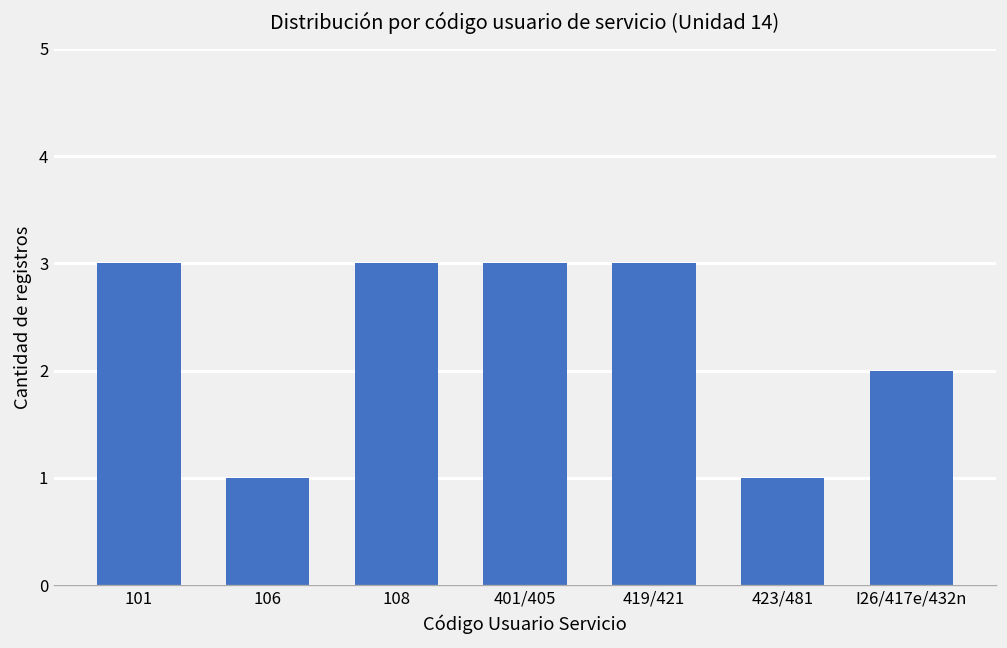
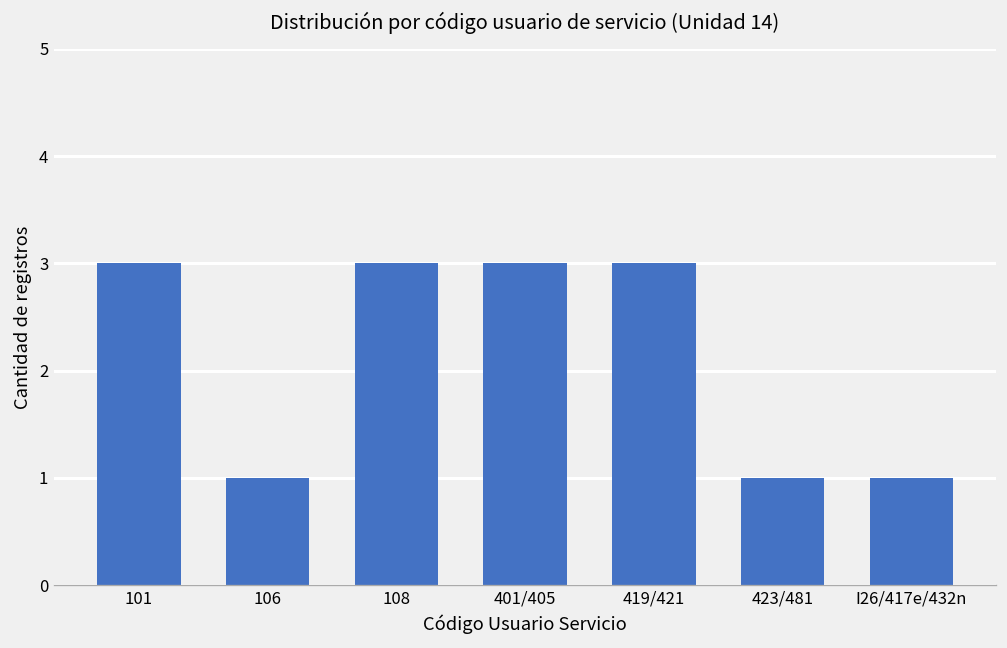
  {
    "101": 3,
    "106": 1,
    "108": 3,
    "401/405": 3,
    "419/421": 3,
    "423/481": 1,
-   "I26/417e/432n": 2
+   "I26/417e/432n": 1
  }
